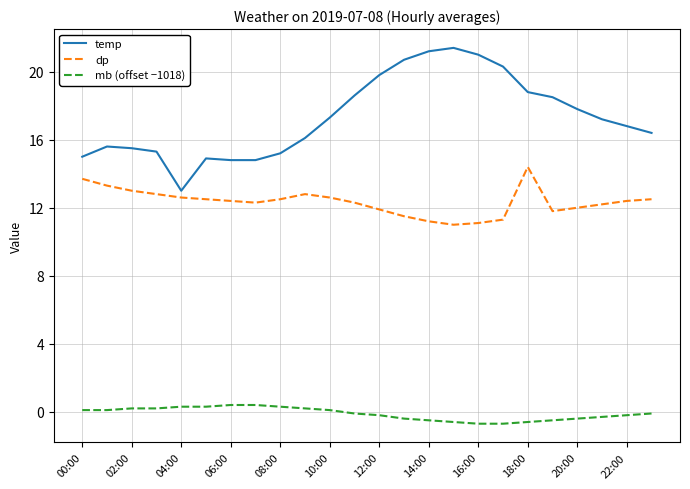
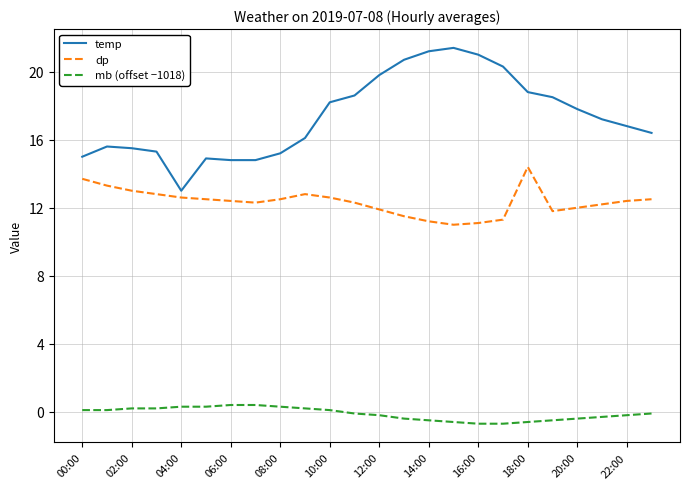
  {
    "temp": {
      "00:00": 15.0,
      "02:00": 15.5,
      "04:00": 13.0,
      "06:00": 14.8,
      "08:00": 15.2,
-     "10:00": 17.3,
+     "10:00": 18.2,
      "12:00": 19.8,
      "14:00": 21.2,
      "16:00": 21.0,
      "18:00": 18.8,
      "20:00": 17.8,
      "22:00": 16.8
    },
    "dp": {
      "00:00": 13.7,
      "02:00": 13.0,
      "04:00": 12.6,
      "06:00": 12.4,
      "08:00": 12.5,
      "10:00": 12.6,
      "12:00": 11.9,
      "14:00": 11.2,
      "16:00": 11.1,
      "18:00": 14.4,
      "20:00": 12.0,
      "22:00": 12.4
    },
    "mb (offset −1018)": {
      "00:00": 0.1,
      "02:00": 0.2,
      "04:00": 0.3,
      "06:00": 0.4,
      "08:00": 0.3,
      "10:00": 0.1,
      "12:00": -0.2,
      "14:00": -0.5,
      "16:00": -0.7,
      "18:00": -0.6,
      "20:00": -0.4,
      "22:00": -0.2
    }
  }
